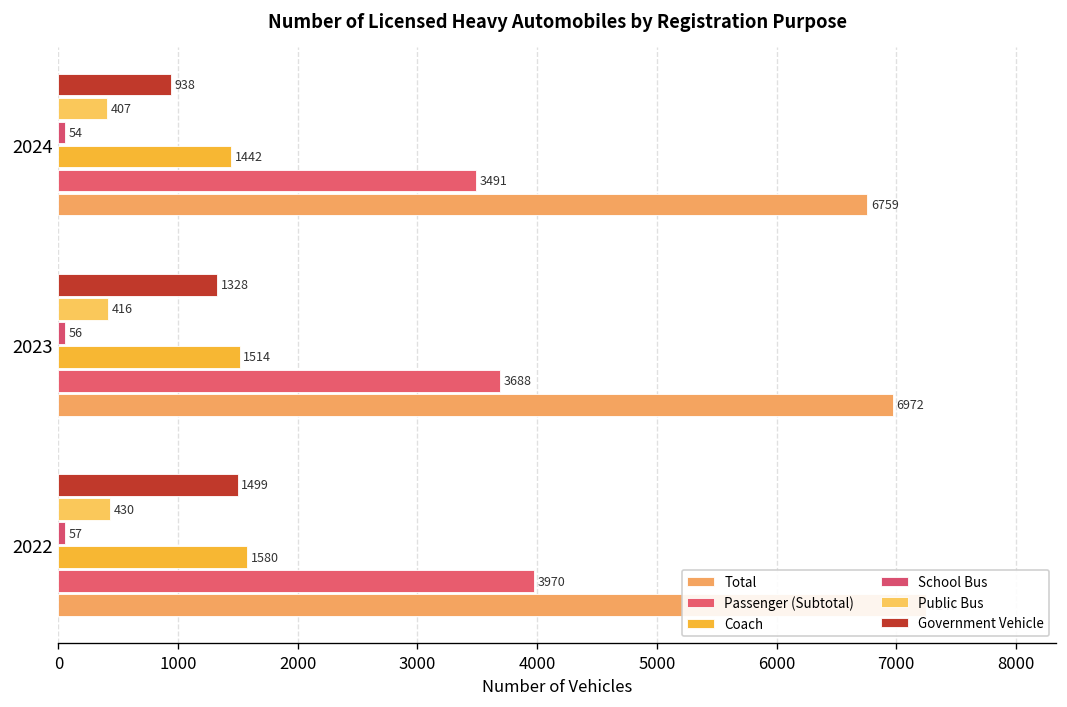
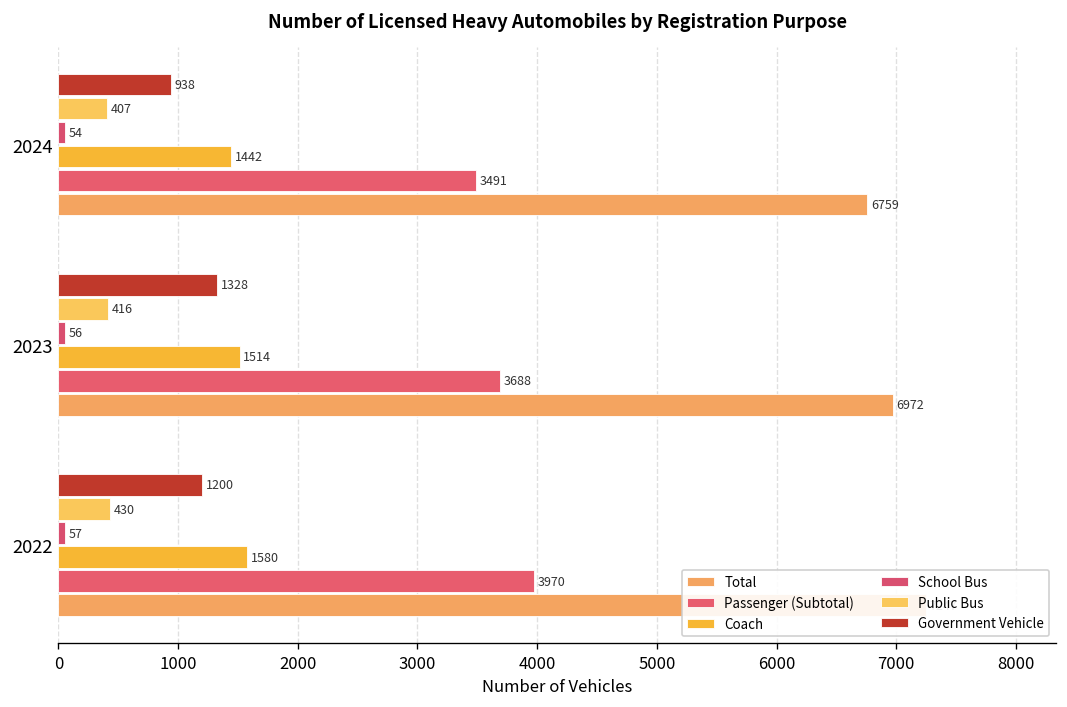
  {
    "Government Vehicle": {
      "2024": 938,
      "2023": 1328,
-     "2022": 1499
+     "2022": 1200
    }
  }
